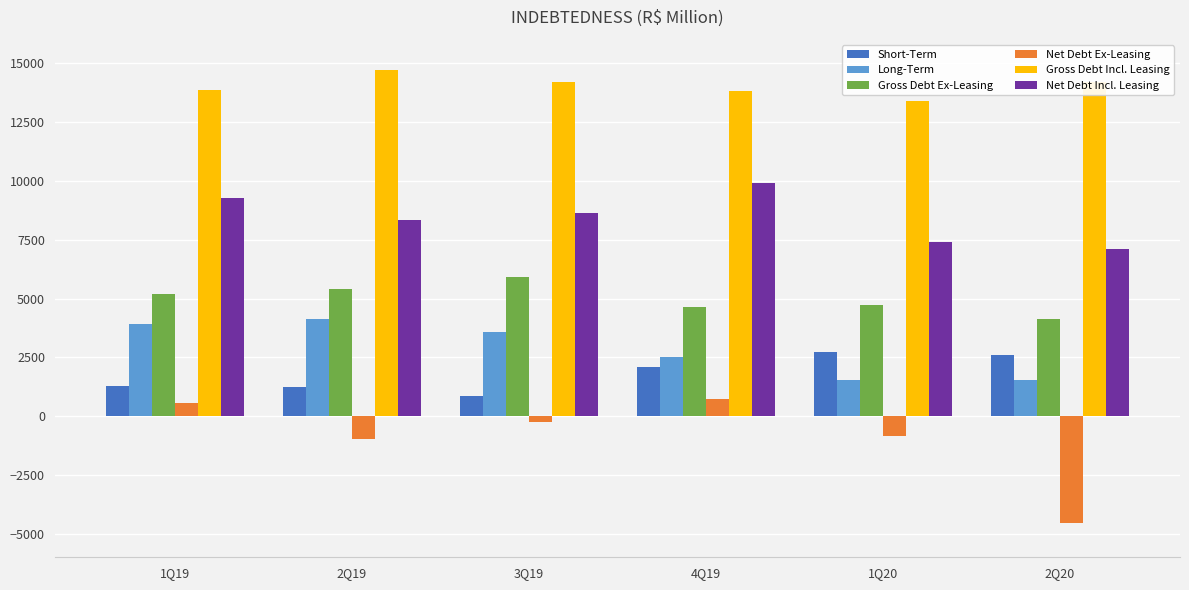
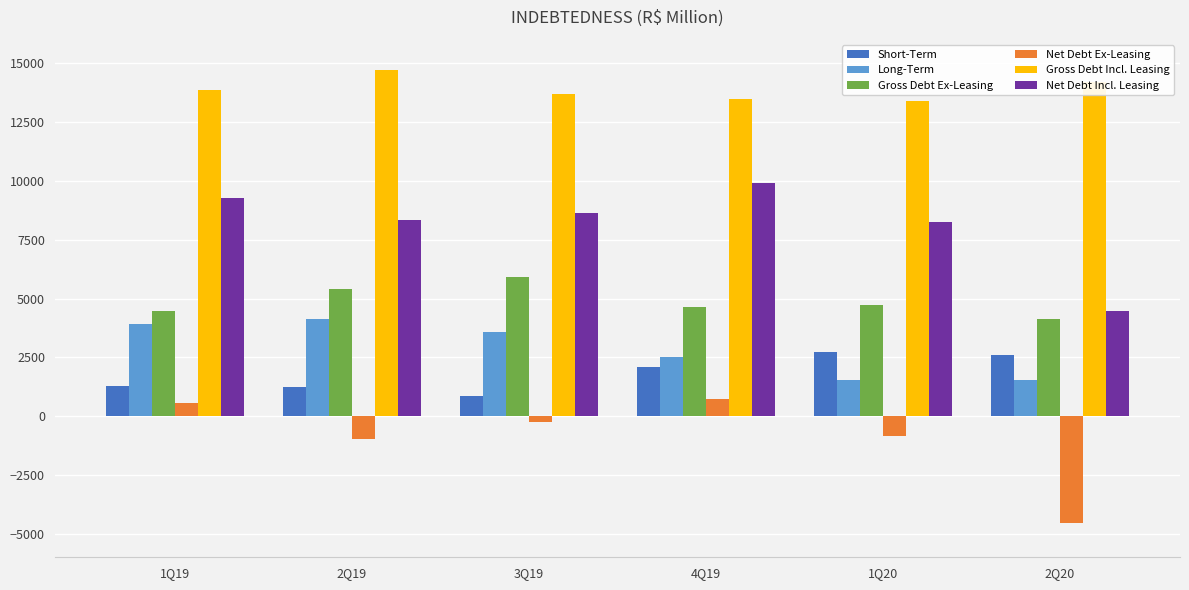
  {
    "Gross Debt Ex-Leasing": {
-     "1Q19": 5200,
+     "1Q19": 4500,
      "2Q19": 5400,
      "3Q19": 5900,
      "4Q19": 4600,
      "1Q20": 4700,
      "2Q20": 4100
    },
    "Net Debt Ex-Leasing": {
      "1Q19": 600,
      "2Q19": -1000,
      "3Q19": -300,
      "4Q19": 700,
      "1Q20": -800,
      "2Q20": -4500
    },
    "Gross Debt Incl. Leasing": {
      "1Q19": 13900,
      "2Q19": 14700,
-     "3Q19": 14200,
-     "4Q19": 13800,
+     "3Q19": 13700,
+     "4Q19": 13500,
      "1Q20": 13400
    },
    "Net Debt Incl. Leasing": {
      "1Q19": 9300,
      "2Q19": 8400,
      "3Q19": 8700,
      "4Q19": 9900,
-     "1Q20": 7400,
-     "2Q20": 7100
+     "1Q20": 8300,
+     "2Q20": 4500
    }
  }
